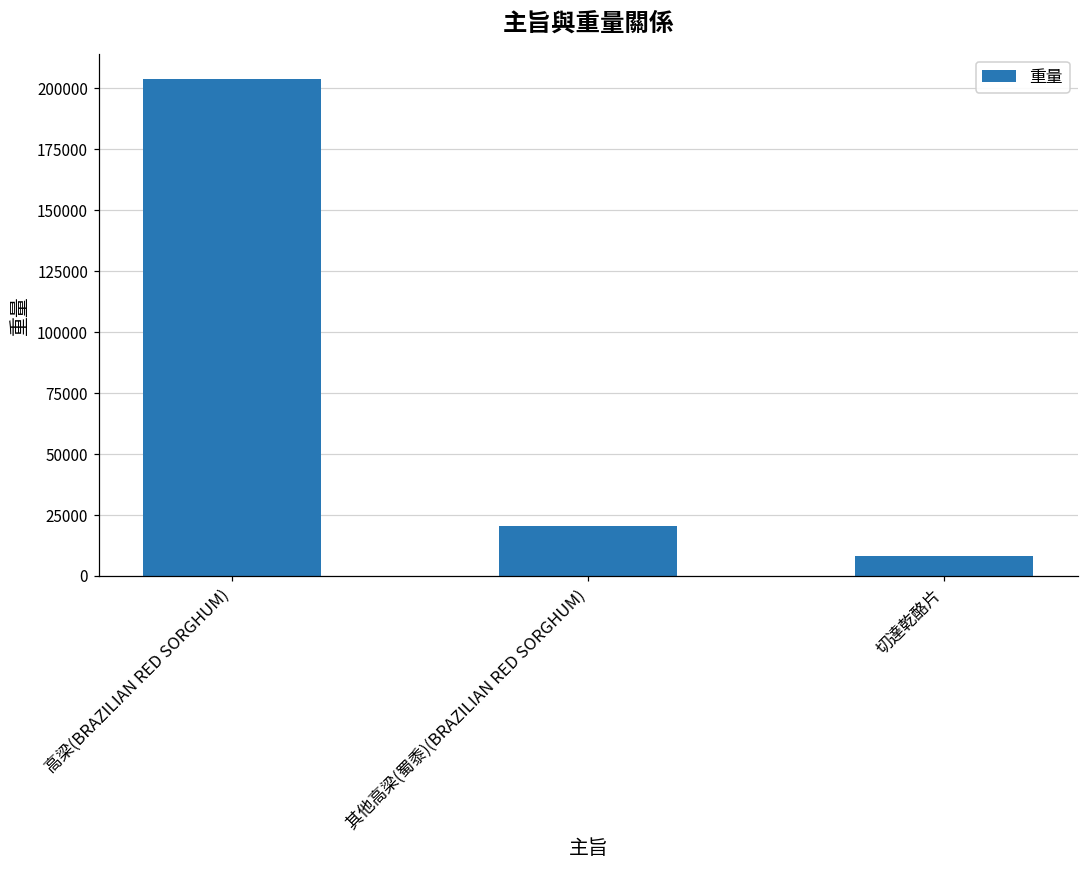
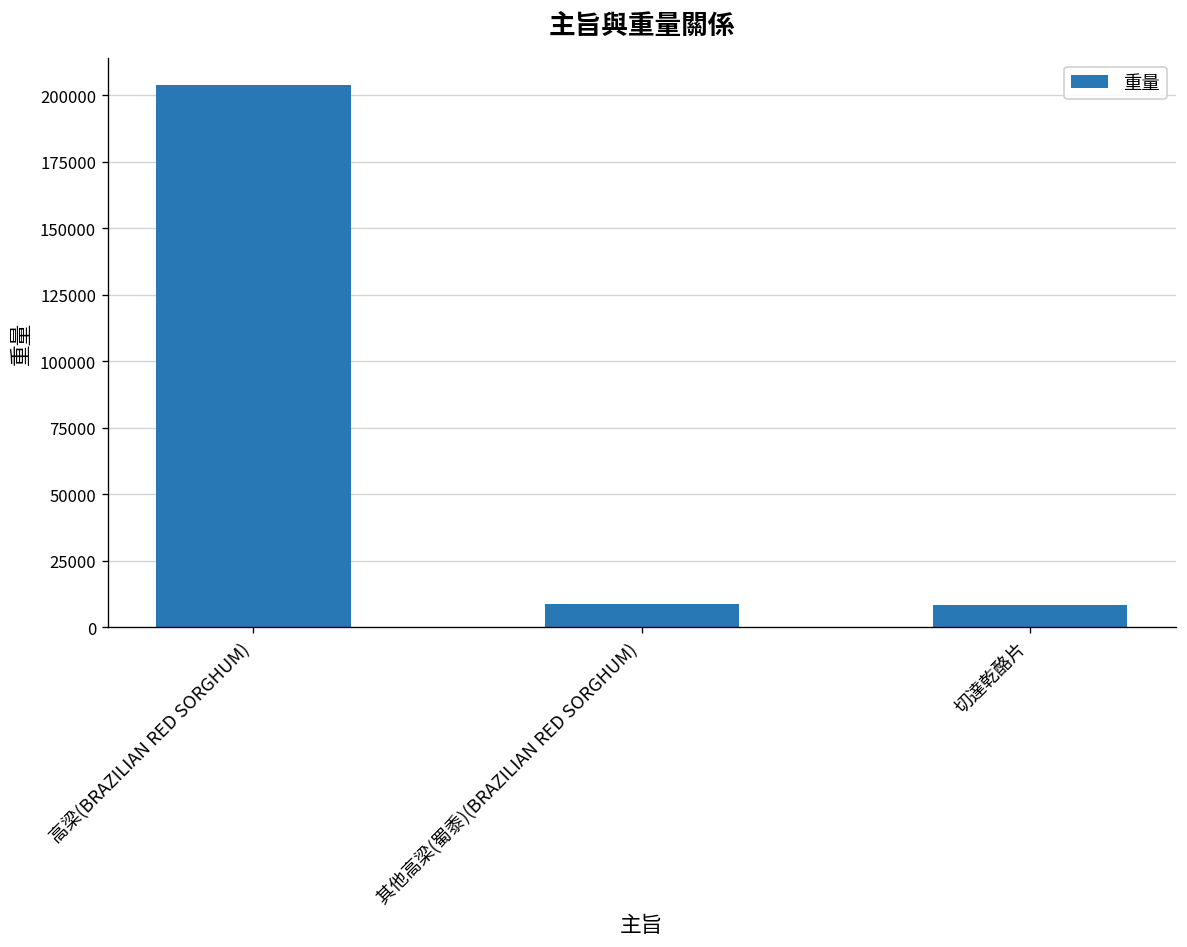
  {
    "高梁(BRAZILIAN RED SORGHUM)": 204000,
-   "其他高梁(蜀黍)(BRAZILIAN RED SORGHUM)": 20000,
+   "其他高梁(蜀黍)(BRAZILIAN RED SORGHUM)": 9000,
    "切達乾酪片": 8000
  }
